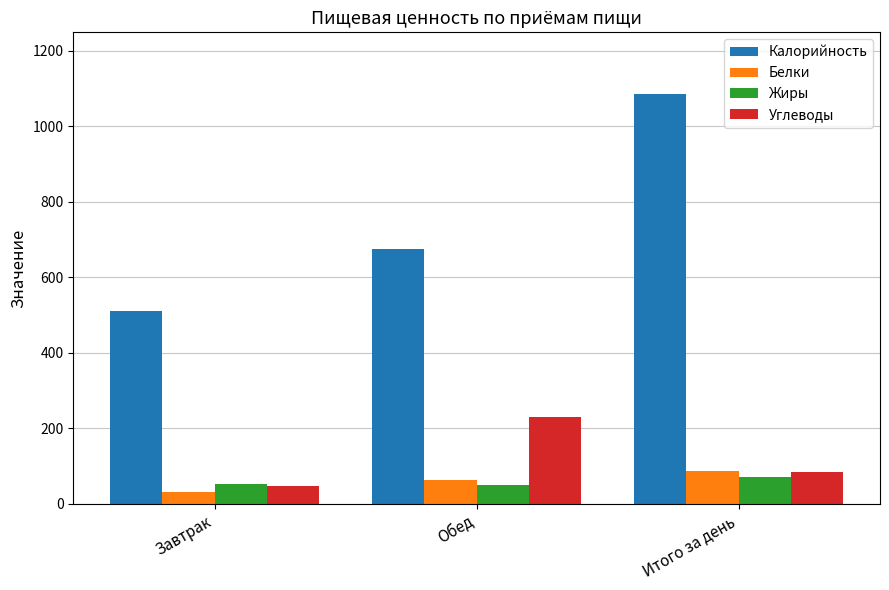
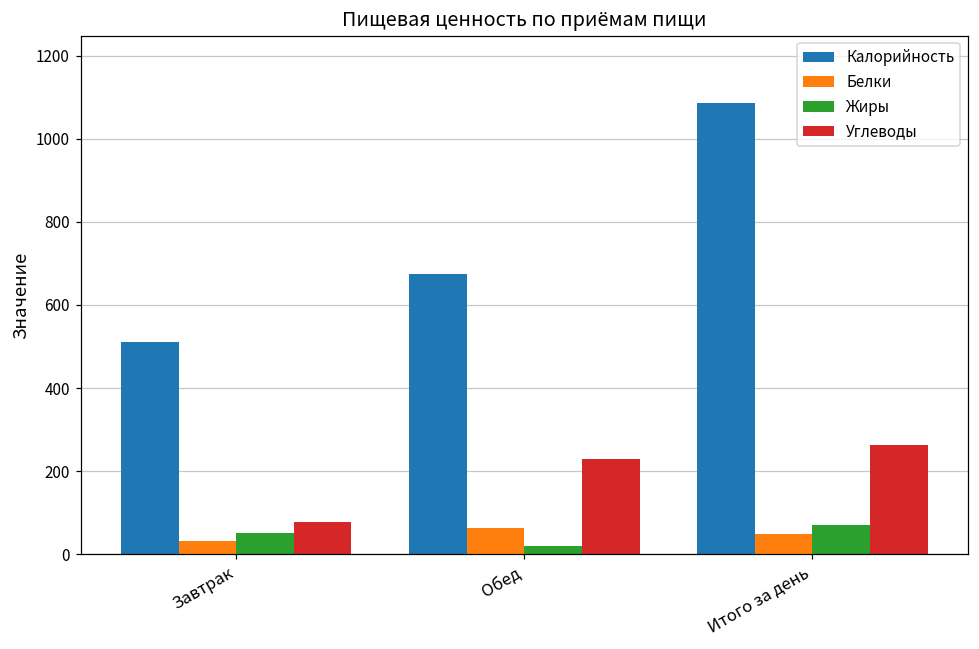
  {
    "Калорийность": {
      "Завтрак": 510,
      "Обед": 670,
      "Итого за день": 1090
    },
    "Белки": {
      "Завтрак": 30,
      "Обед": 60,
-     "Итого за день": 90
+     "Итого за день": 50
    },
    "Жиры": {
      "Завтрак": 50,
-     "Обед": 50,
+     "Обед": 20,
      "Итого за день": 70
    },
    "Углеводы": {
-     "Завтрак": 50,
+     "Завтрак": 80,
      "Обед": 230,
-     "Итого за день": 90
+     "Итого за день": 260
    }
  }
